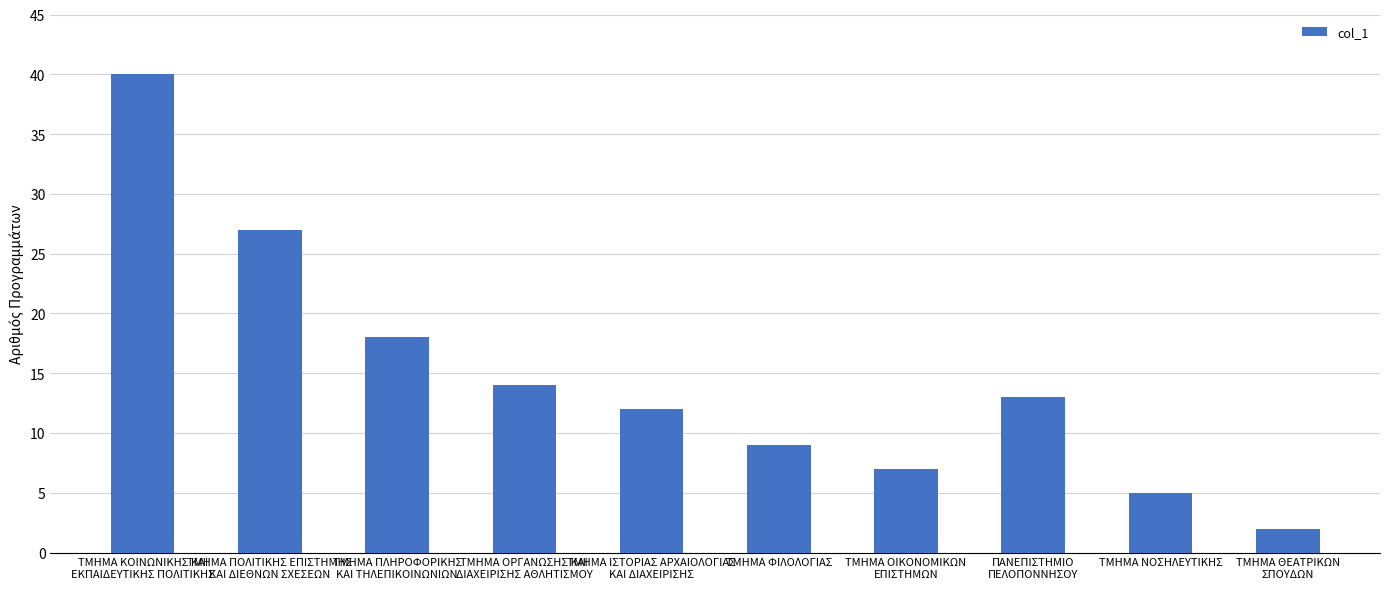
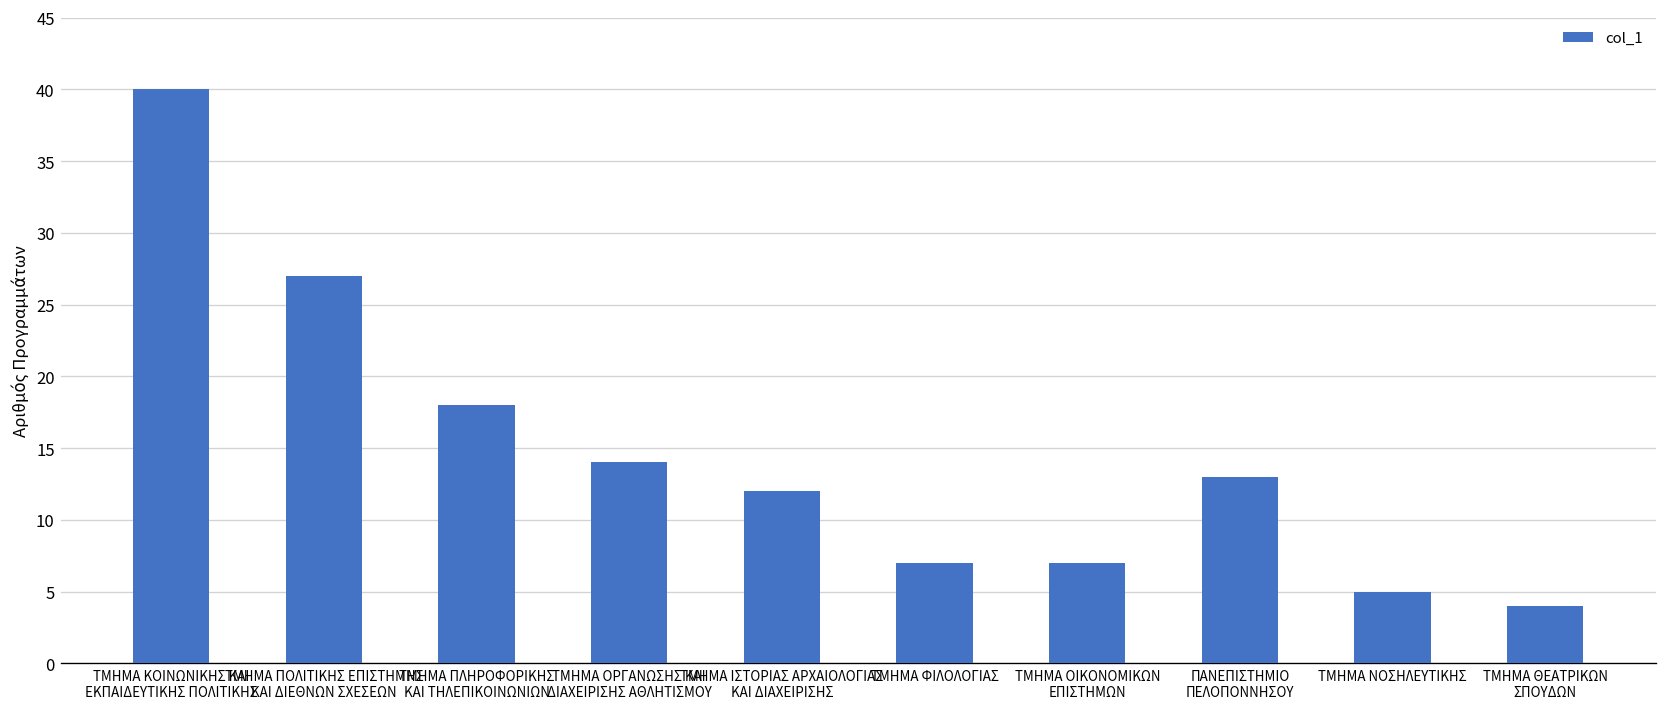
  {
-   "ΤΜΗΜΑ ΦΙΛΟΛΟΓΙΑΣ": 9,
+   "ΤΜΗΜΑ ΦΙΛΟΛΟΓΙΑΣ": 7,
    "ΤΜΗΜΑ ΟΙΚΟΝΟΜΙΚΩΝ ΕΠΙΣΤΗΜΩΝ": 7,
    "ΠΑΝΕΠΙΣΤΗΜΙΟ ΠΕΛΟΠΟΝΝΗΣΟΥ": 13,
    "ΤΜΗΜΑ ΝΟΣΗΛΕΥΤΙΚΗΣ": 5,
-   "ΤΜΗΜΑ ΘΕΑΤΡΙΚΩΝ ΣΠΟΥΔΩΝ": 2
+   "ΤΜΗΜΑ ΘΕΑΤΡΙΚΩΝ ΣΠΟΥΔΩΝ": 4
  }
